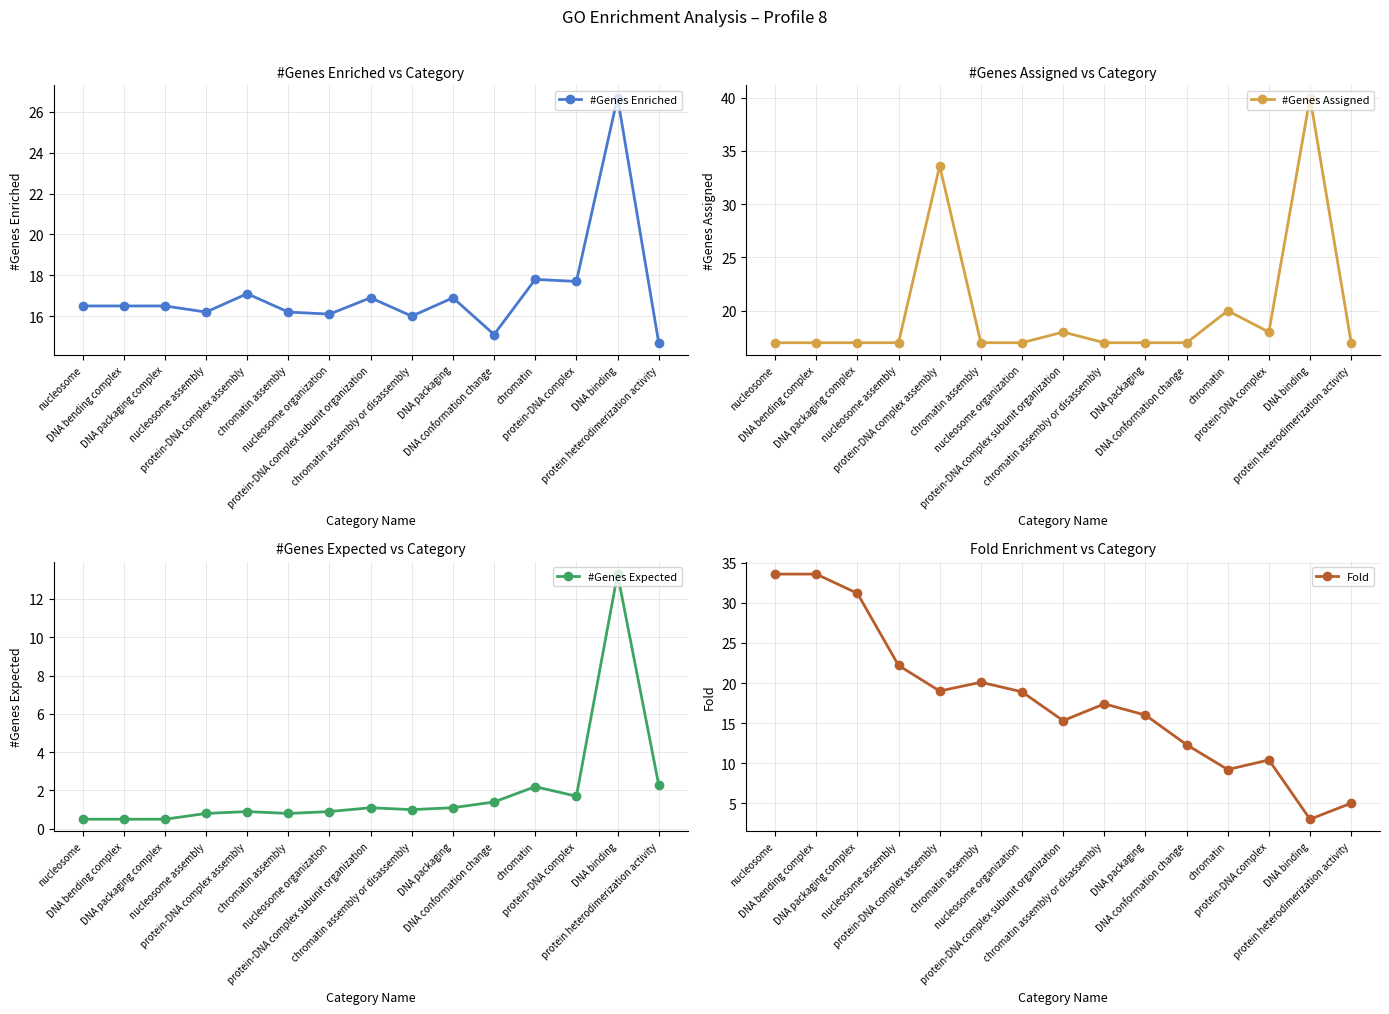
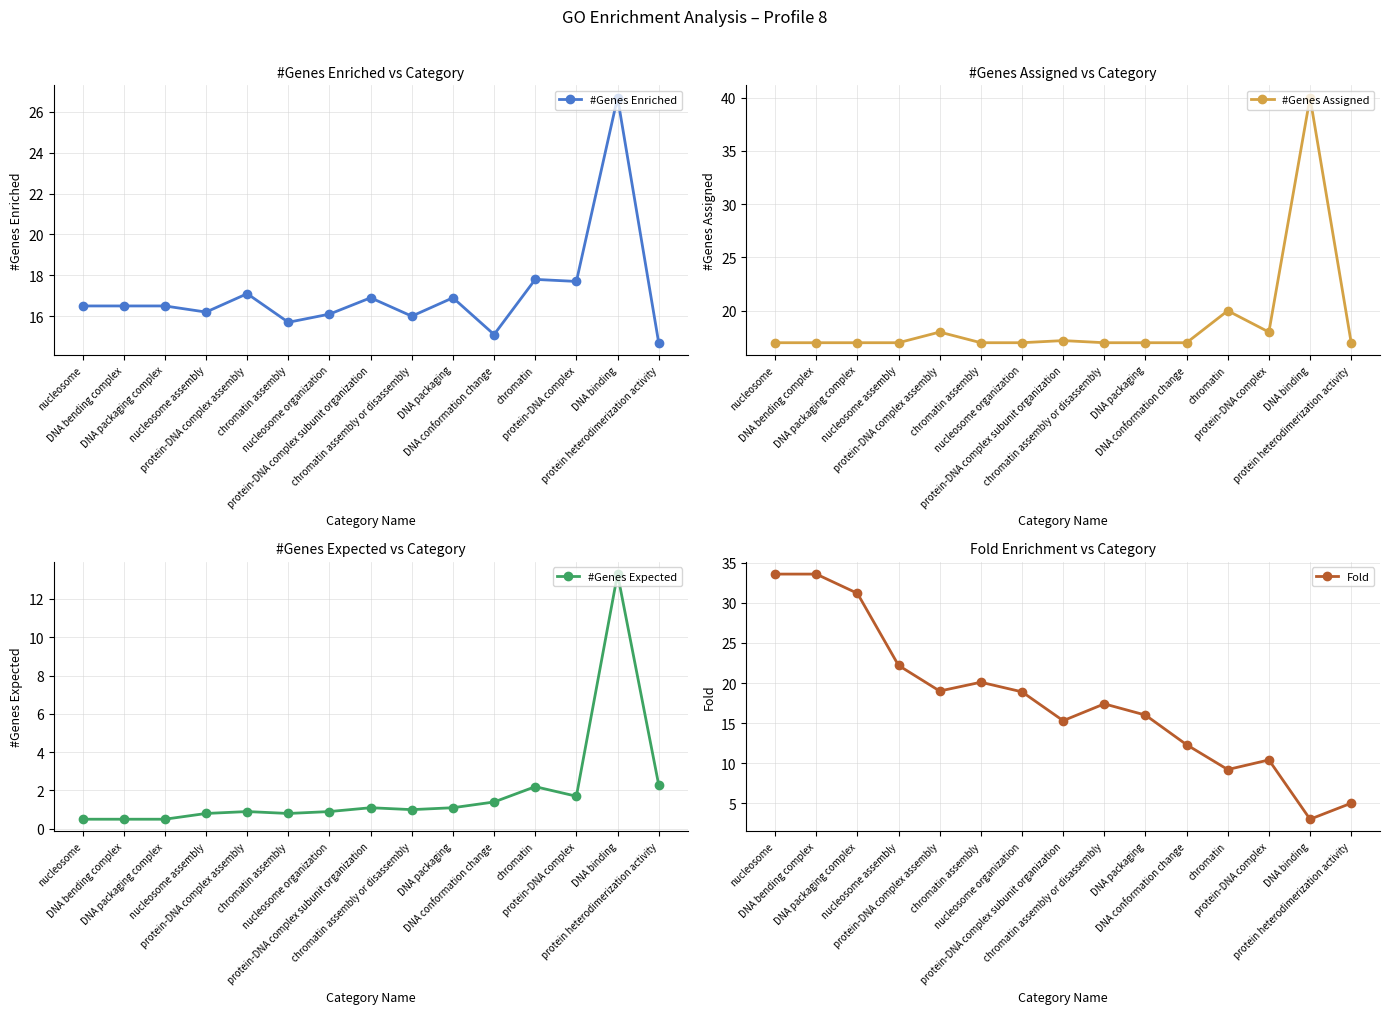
  {
    "#Genes Enriched vs Category": {
      "nucleosome": 16.5,
      "DNA bending complex": 16.5,
      "DNA packaging complex": 16.5,
      "nucleosome assembly": 16.2,
      "protein-DNA complex assembly": 17.1,
-     "chromatin assembly": 16.2,
+     "chromatin assembly": 15.7,
      "nucleosome organization": 16.1,
      "protein-DNA complex subunit organization": 16.9,
      "chromatin assembly or disassembly": 16.0,
      "DNA packaging": 16.9,
      "DNA conformation change": 15.1,
      "chromatin": 17.8,
      "protein-DNA complex": 17.7,
      "protein heterodimerization activity": 14.7
    },
    "#Genes Assigned vs Category": {
      "nucleosome": 17.0,
      "DNA bending complex": 17.0,
      "DNA packaging complex": 17.0,
      "nucleosome assembly": 17.0,
-     "protein-DNA complex assembly": 33.6,
+     "protein-DNA complex assembly": 18.0,
      "chromatin assembly": 17.0,
      "nucleosome organization": 17.0,
-     "protein-DNA complex subunit organization": 18.0,
+     "protein-DNA complex subunit organization": 17.2,
      "chromatin assembly or disassembly": 17.0,
      "DNA packaging": 17.0,
      "DNA conformation change": 17.0,
      "chromatin": 20.0,
      "protein-DNA complex": 18.0,
      "protein heterodimerization activity": 17.0
    },
    "#Genes Expected vs Category": {
      "nucleosome": 0.5,
      "DNA bending complex": 0.5,
      "DNA packaging complex": 0.5,
      "nucleosome assembly": 0.8,
      "protein-DNA complex assembly": 0.9,
      "chromatin assembly": 0.8,
      "nucleosome organization": 0.9,
      "protein-DNA complex subunit organization": 1.1,
      "chromatin assembly or disassembly": 1.0,
      "DNA packaging": 1.1,
      "DNA conformation change": 1.4,
      "chromatin": 2.2,
      "protein-DNA complex": 1.7,
      "protein heterodimerization activity": 2.3
    },
    "Fold Enrichment vs Category": {
      "nucleosome": 34,
      "DNA bending complex": 34,
      "DNA packaging complex": 31,
      "nucleosome assembly": 22,
      "protein-DNA complex assembly": 19,
      "chromatin assembly": 20,
      "nucleosome organization": 19,
      "protein-DNA complex subunit organization": 15,
      "chromatin assembly or disassembly": 17,
      "DNA packaging": 16,
      "DNA conformation change": 12,
      "chromatin": 9,
      "protein-DNA complex": 10,
      "DNA binding": 3,
      "protein heterodimerization activity": 5
    }
  }
